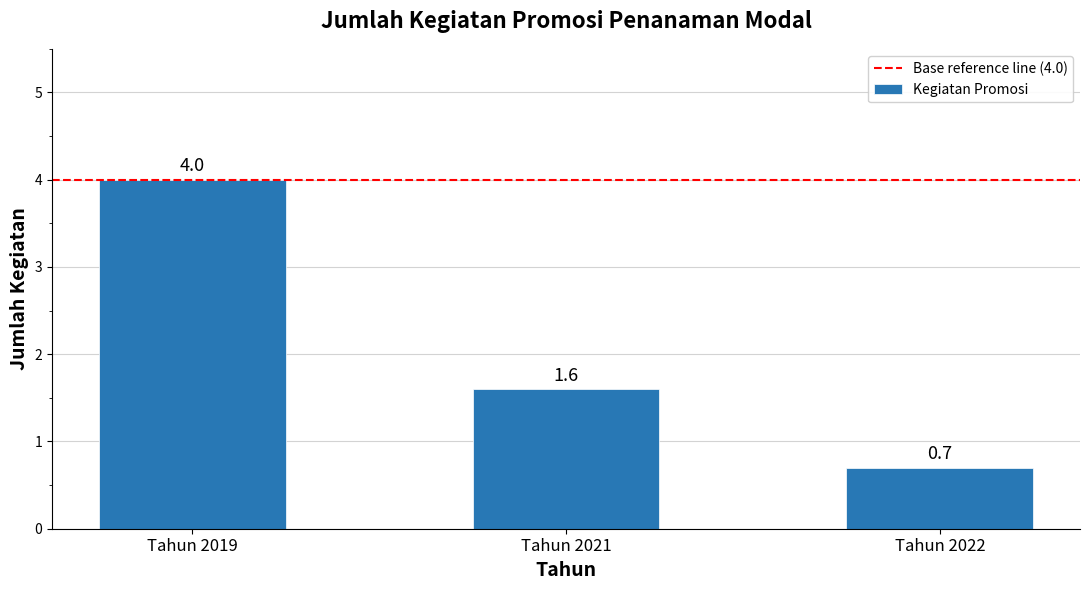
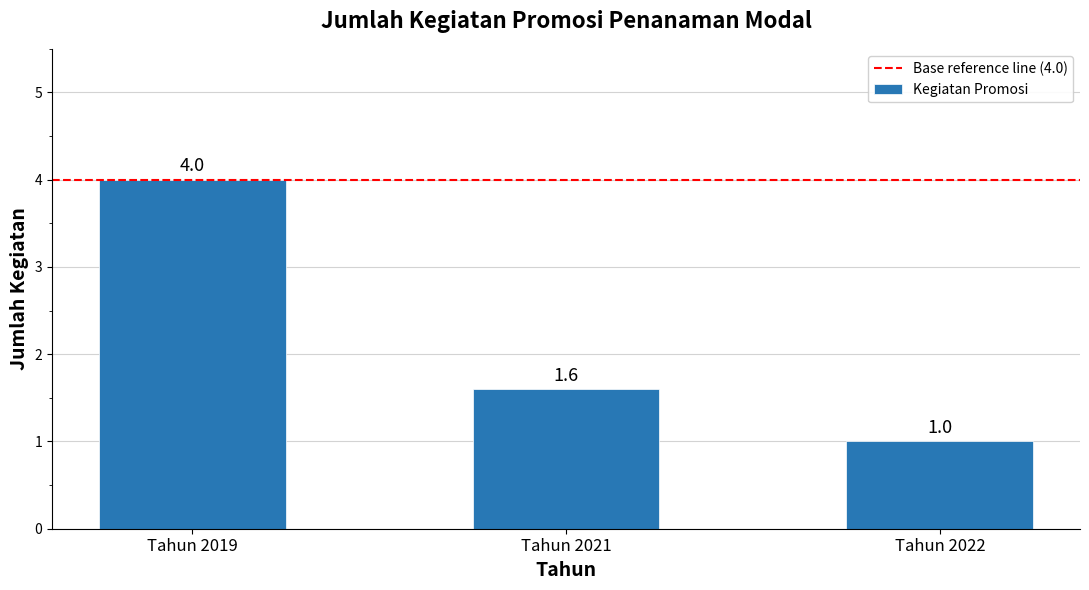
  {
    "Tahun 2019": 4.0,
    "Tahun 2021": 1.6,
-   "Tahun 2022": 0.7
+   "Tahun 2022": 1.0
  }
